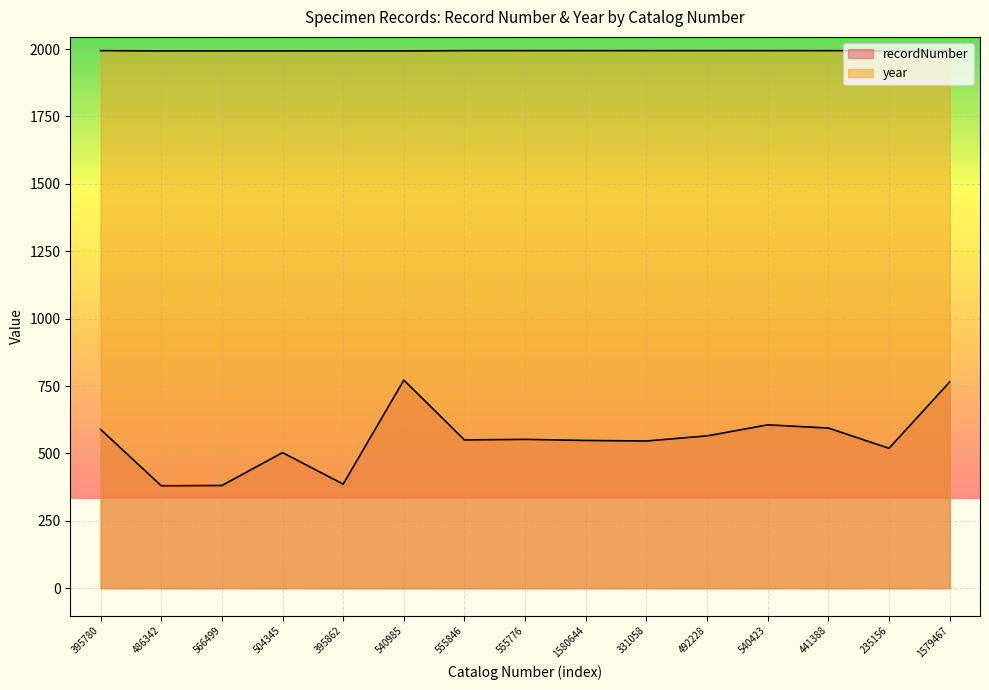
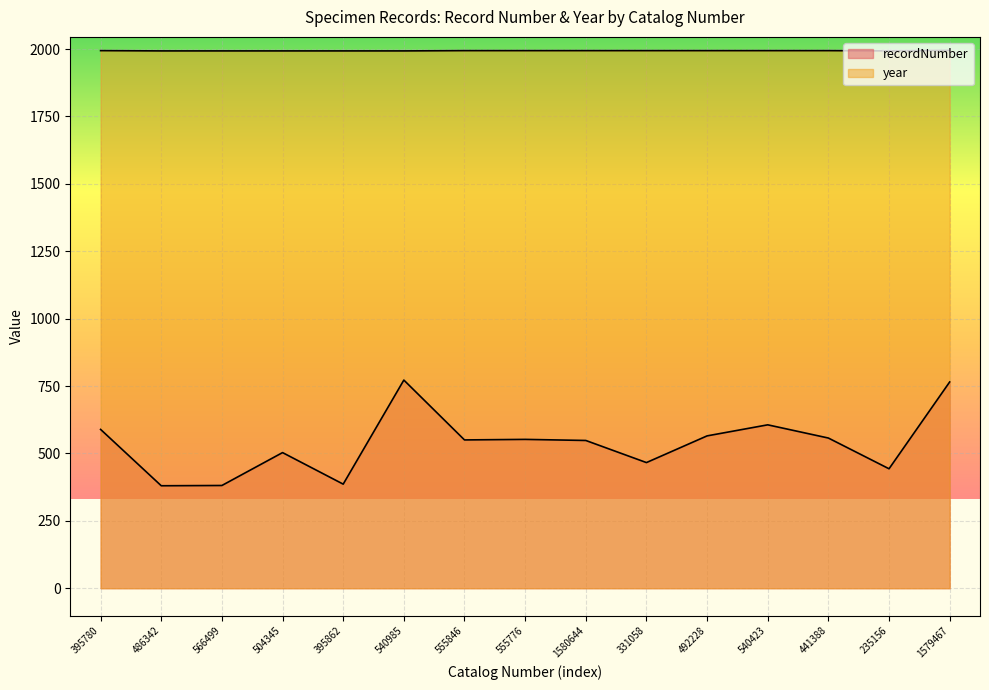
  {
    "recordNumber": {
      "395780": 590,
      "486342": 380,
      "566499": 380,
      "504345": 500,
      "395862": 390,
      "540985": 770,
      "555846": 550,
      "555776": 550,
      "1580644": 550,
-     "331058": 550,
+     "331058": 470,
      "492228": 570,
      "540423": 610,
-     "441388": 590,
-     "235156": 520,
+     "441388": 560,
+     "235156": 440,
      "1579467": 770
    },
    "year": {
      "395780": 1990,
      "486342": 1990,
      "566499": 1990,
      "504345": 1990,
      "395862": 1990,
      "540985": 1990,
      "555846": 1990,
      "555776": 1990,
      "1580644": 1990,
      "331058": 1990,
      "492228": 1990,
      "540423": 1990,
      "441388": 1990
    }
  }
